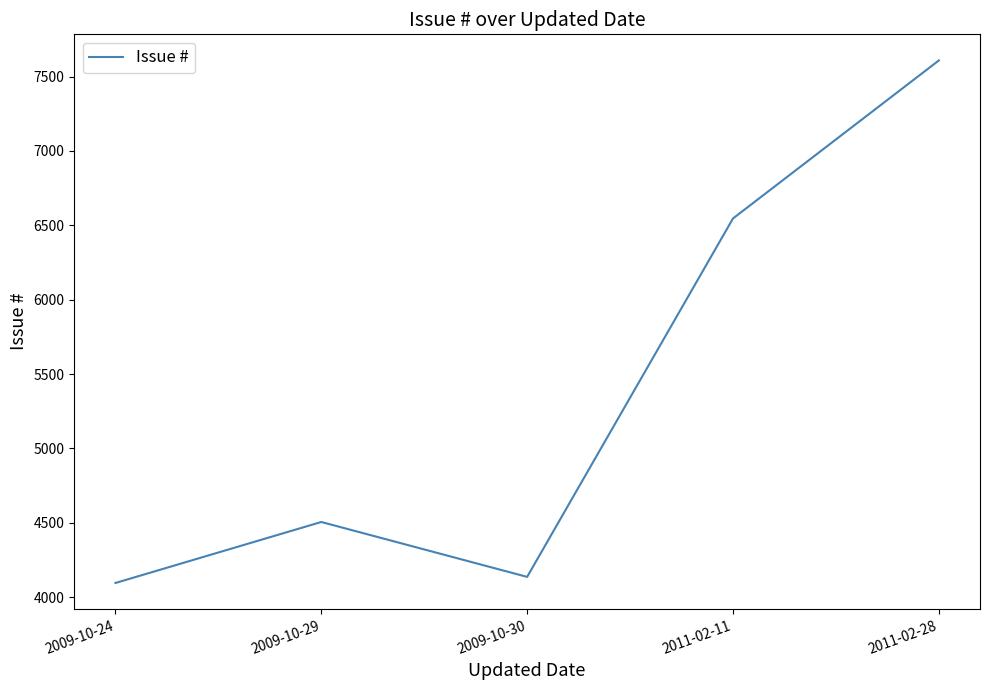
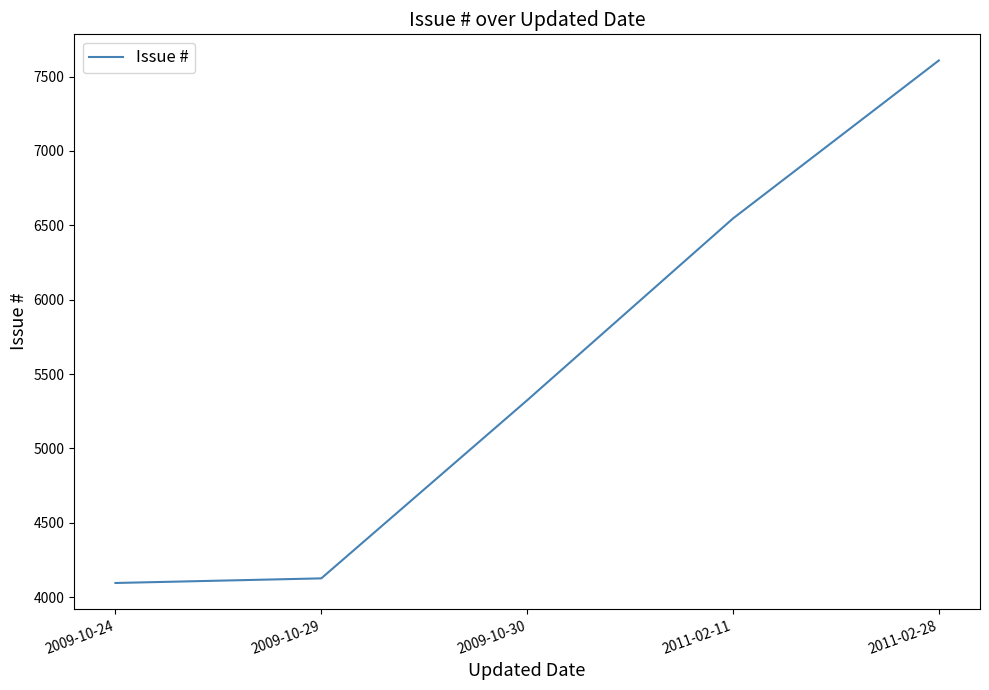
  {
    "2009-10-24": 4100,
-   "2009-10-29": 4510,
-   "2009-10-30": 4140,
+   "2009-10-29": 4130,
+   "2009-10-30": 5320,
    "2011-02-11": 6550,
    "2011-02-28": 7610
  }
